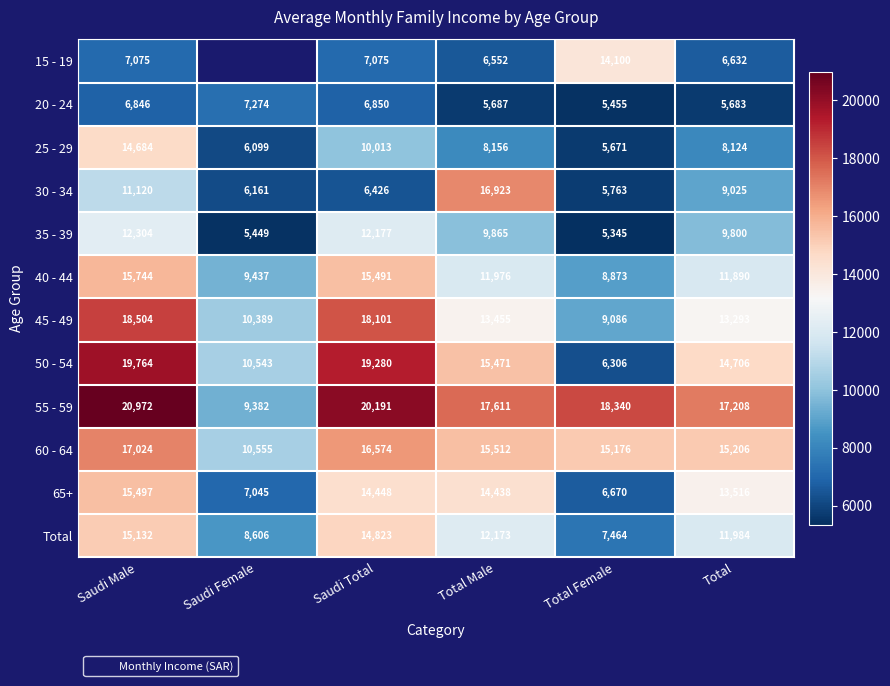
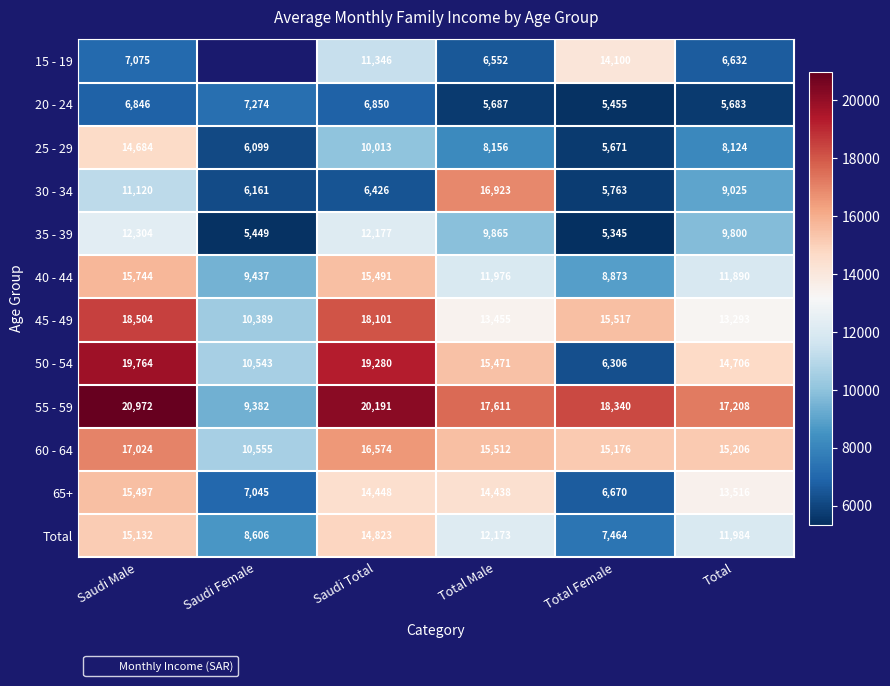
  {
    "15 - 19": {
      "Saudi Male": "7,075",
-     "Saudi Total": "7,075",
+     "Saudi Total": "11,346",
      "Total Male": "6,552",
      "Total": "6,632"
    },
    "20 - 24": {
      "Saudi Male": "6,846",
      "Saudi Female": "7,274",
      "Saudi Total": "6,850",
      "Total Male": "5,687",
      "Total Female": "5,455",
      "Total": "5,683"
    },
    "25 - 29": {
      "Saudi Male": "14,684",
      "Saudi Female": "6,099",
      "Saudi Total": "10,013",
      "Total Male": "8,156",
      "Total Female": "5,671",
      "Total": "8,124"
    },
    "30 - 34": {
      "Saudi Male": "11,120",
      "Saudi Female": "6,161",
      "Saudi Total": "6,426",
      "Total Male": "16,923",
      "Total Female": "5,763",
      "Total": "9,025"
    },
    "35 - 39": {
      "Saudi Female": "5,449",
      "Total Male": "9,865",
      "Total Female": "5,345",
      "Total": "9,800"
    },
    "40 - 44": {
      "Saudi Male": "15,744",
      "Saudi Female": "9,437",
      "Saudi Total": "15,491",
      "Total Female": "8,873"
    },
    "45 - 49": {
      "Saudi Male": "18,504",
      "Saudi Female": "10,389",
      "Saudi Total": "18,101",
-     "Total Female": "9,086"
+     "Total Female": "15,517"
    },
    "50 - 54": {
      "Saudi Male": "19,764",
      "Saudi Female": "10,543",
      "Saudi Total": "19,280",
      "Total Male": "15,471",
      "Total Female": "6,306",
      "Total": "14,706"
    },
    "55 - 59": {
      "Saudi Male": "20,972",
      "Saudi Female": "9,382",
      "Saudi Total": "20,191",
      "Total Male": "17,611",
      "Total Female": "18,340",
      "Total": "17,208"
    },
    "60 - 64": {
      "Saudi Male": "17,024",
      "Saudi Female": "10,555",
      "Saudi Total": "16,574",
      "Total Male": "15,512",
      "Total Female": "15,176",
      "Total": "15,206"
    },
    "65+": {
      "Saudi Male": "15,497",
      "Saudi Female": "7,045",
      "Saudi Total": "14,448",
      "Total Female": "6,670"
    },
    "Total": {
      "Saudi Male": "15,132",
      "Saudi Female": "8,606",
      "Saudi Total": "14,823",
      "Total Female": "7,464"
    }
  }
